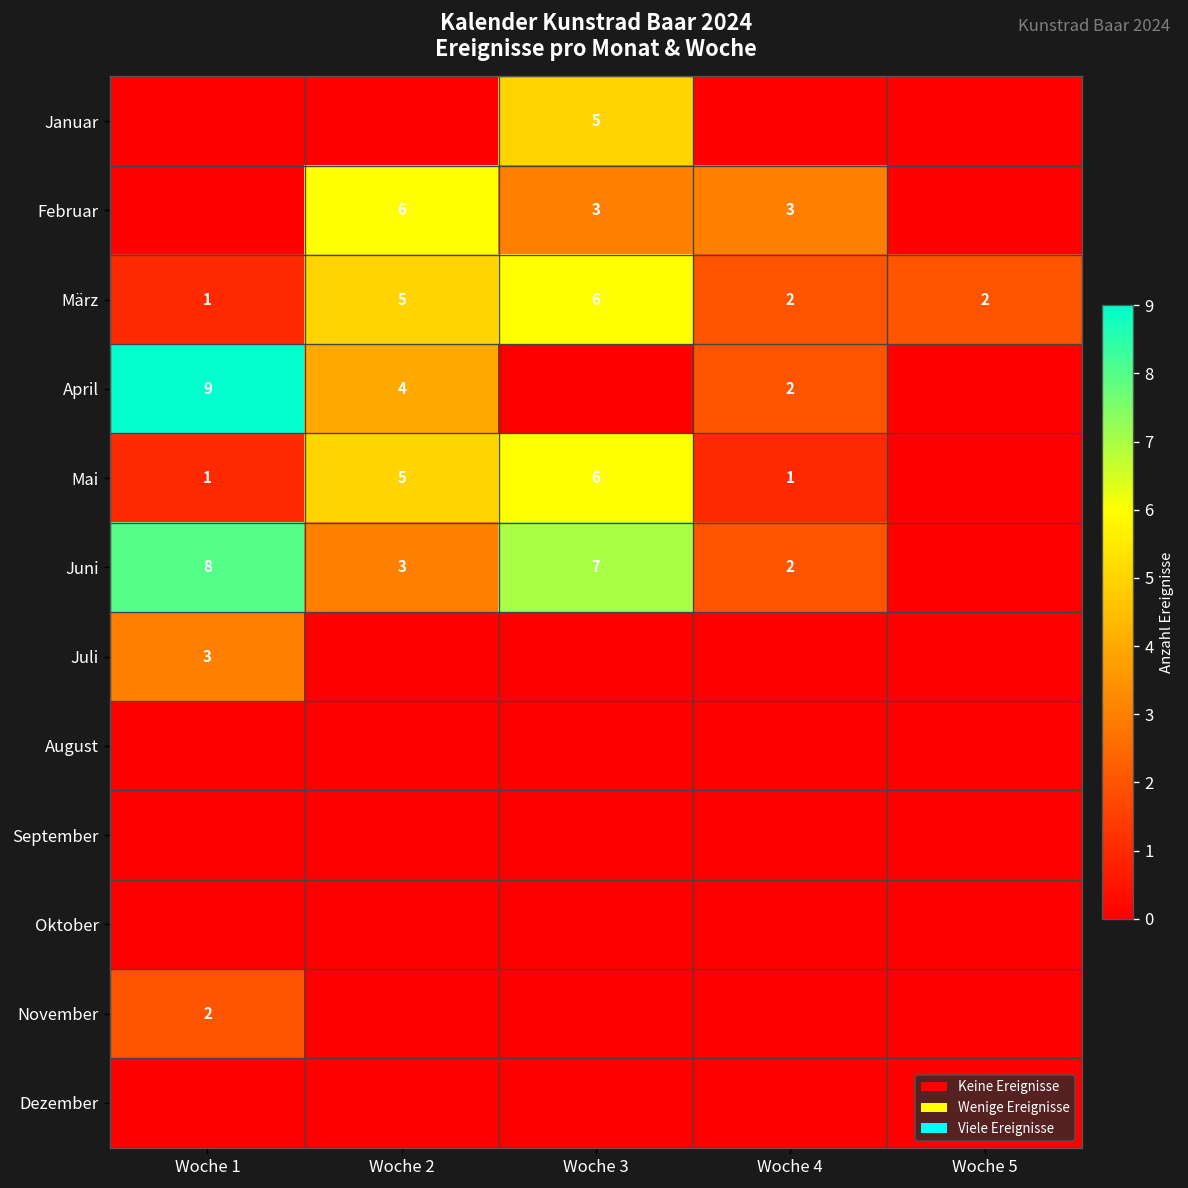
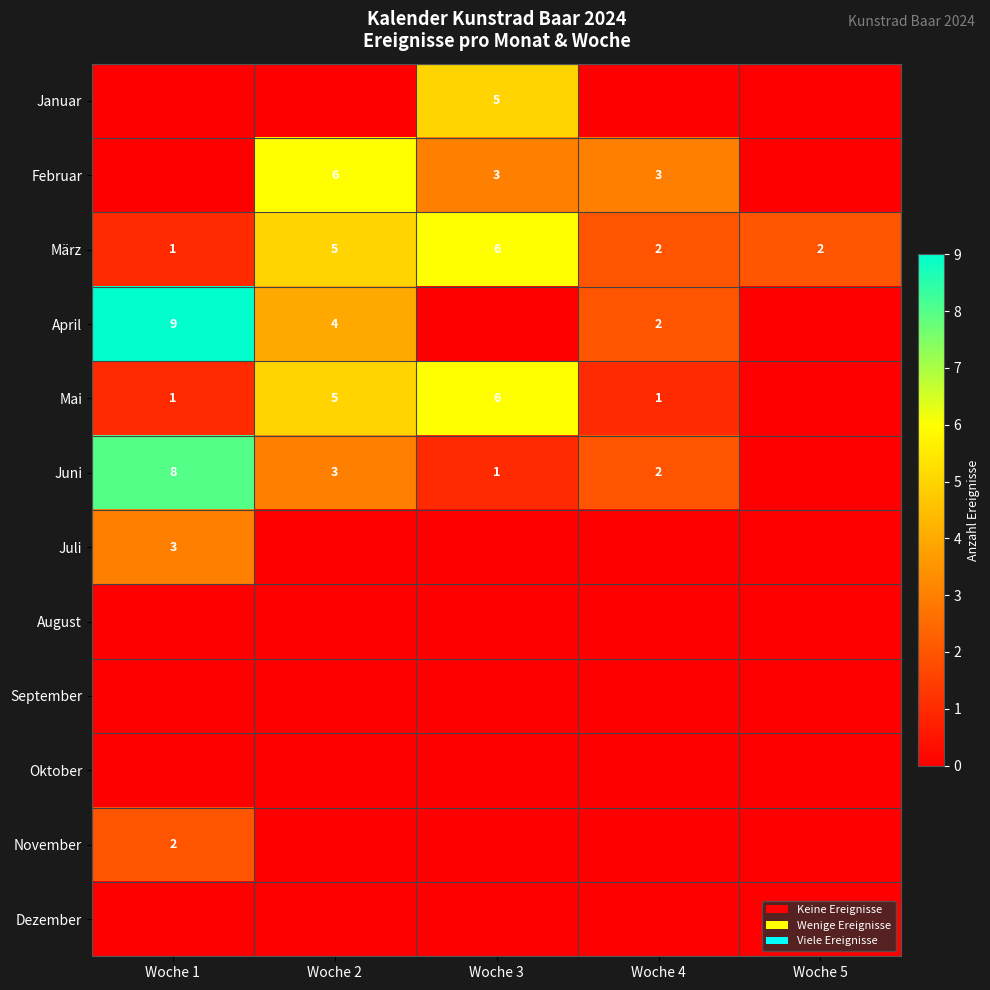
  {
    "Januar": {
      "Woche 3": 5
    },
    "Februar": {
      "Woche 2": 6,
      "Woche 3": 3,
      "Woche 4": 3
    },
    "März": {
      "Woche 1": 1,
      "Woche 2": 5,
      "Woche 3": 6,
      "Woche 4": 2,
      "Woche 5": 2
    },
    "April": {
      "Woche 1": 9,
      "Woche 2": 4,
      "Woche 4": 2
    },
    "Mai": {
      "Woche 1": 1,
      "Woche 2": 5,
      "Woche 3": 6,
      "Woche 4": 1
    },
    "Juni": {
      "Woche 1": 8,
      "Woche 2": 3,
-     "Woche 3": 7,
+     "Woche 3": 1,
      "Woche 4": 2
    },
    "Juli": {
      "Woche 1": 3
    },
    "November": {
      "Woche 1": 2
    }
  }
